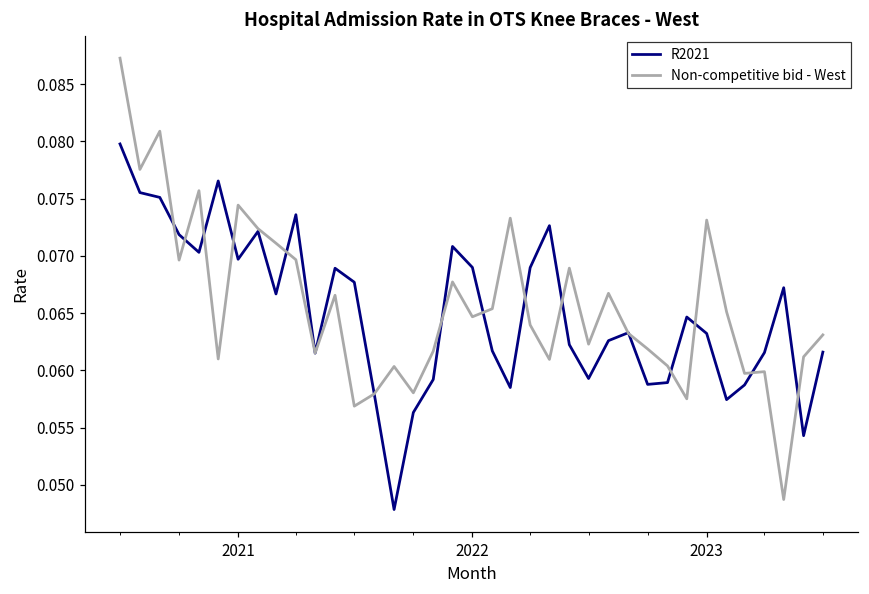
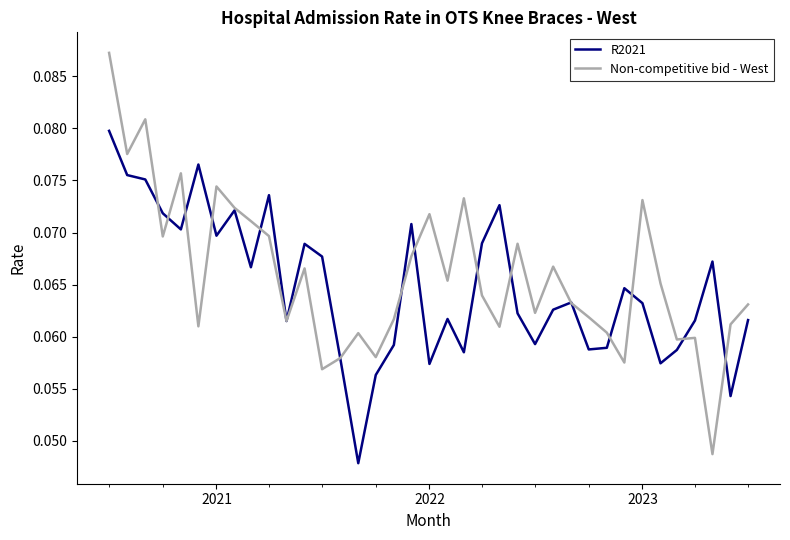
  {
    "R2021": {
      "2021": 0.0697,
-     "2022": 0.0690,
+     "2022": 0.0574,
      "2023": 0.0632
    },
    "Non-competitive bid - West": {
      "2021": 0.0744,
-     "2022": 0.0647,
+     "2022": 0.0718,
      "2023": 0.0731
    }
  }
